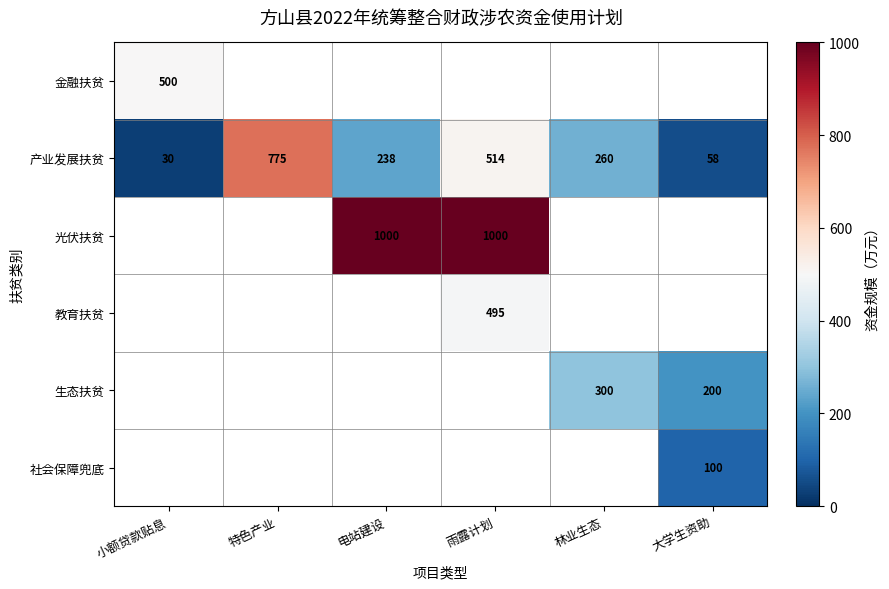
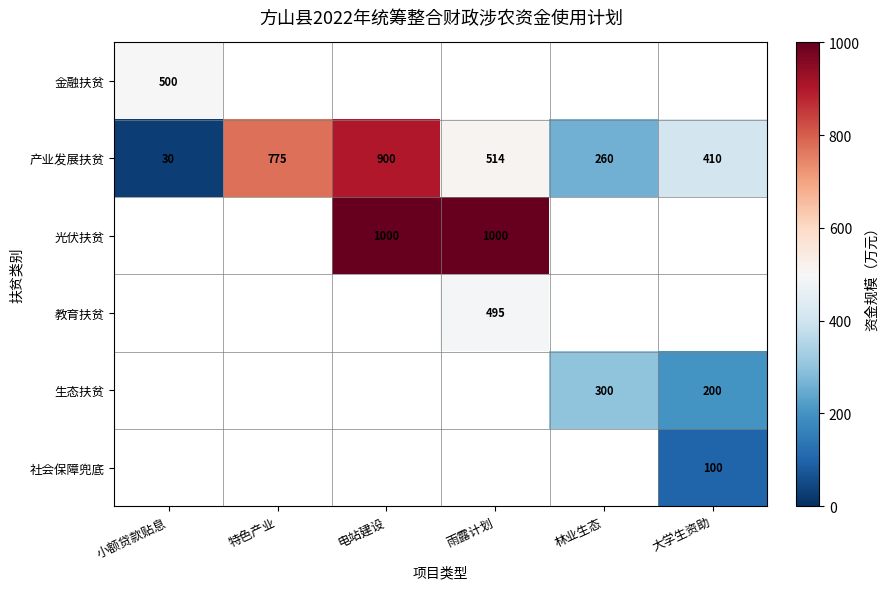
  {
    "金融扶贫": {
      "小额贷款贴息": 500
    },
    "产业发展扶贫": {
      "小额贷款贴息": 30,
      "特色产业": 775,
-     "电站建设": 238,
+     "电站建设": 900,
      "雨露计划": 514,
      "林业生态": 260,
-     "大学生资助": 58
+     "大学生资助": 410
    },
    "光伏扶贫": {
      "电站建设": 1000,
      "雨露计划": 1000
    },
    "教育扶贫": {
      "雨露计划": 495
    },
    "生态扶贫": {
      "林业生态": 300,
      "大学生资助": 200
    },
    "社会保障兜底": {
      "大学生资助": 100
    }
  }
